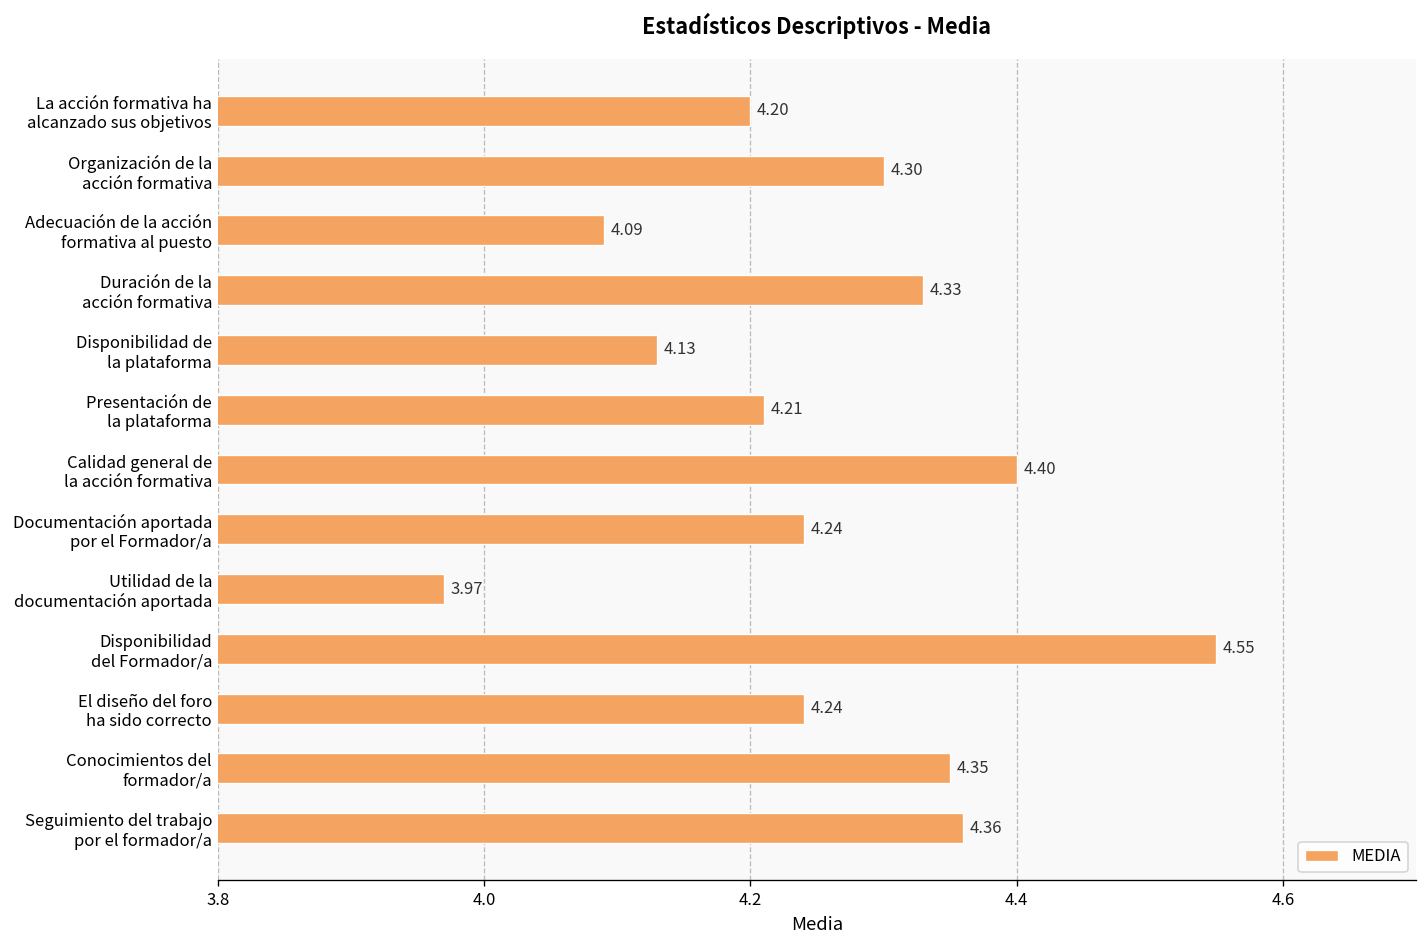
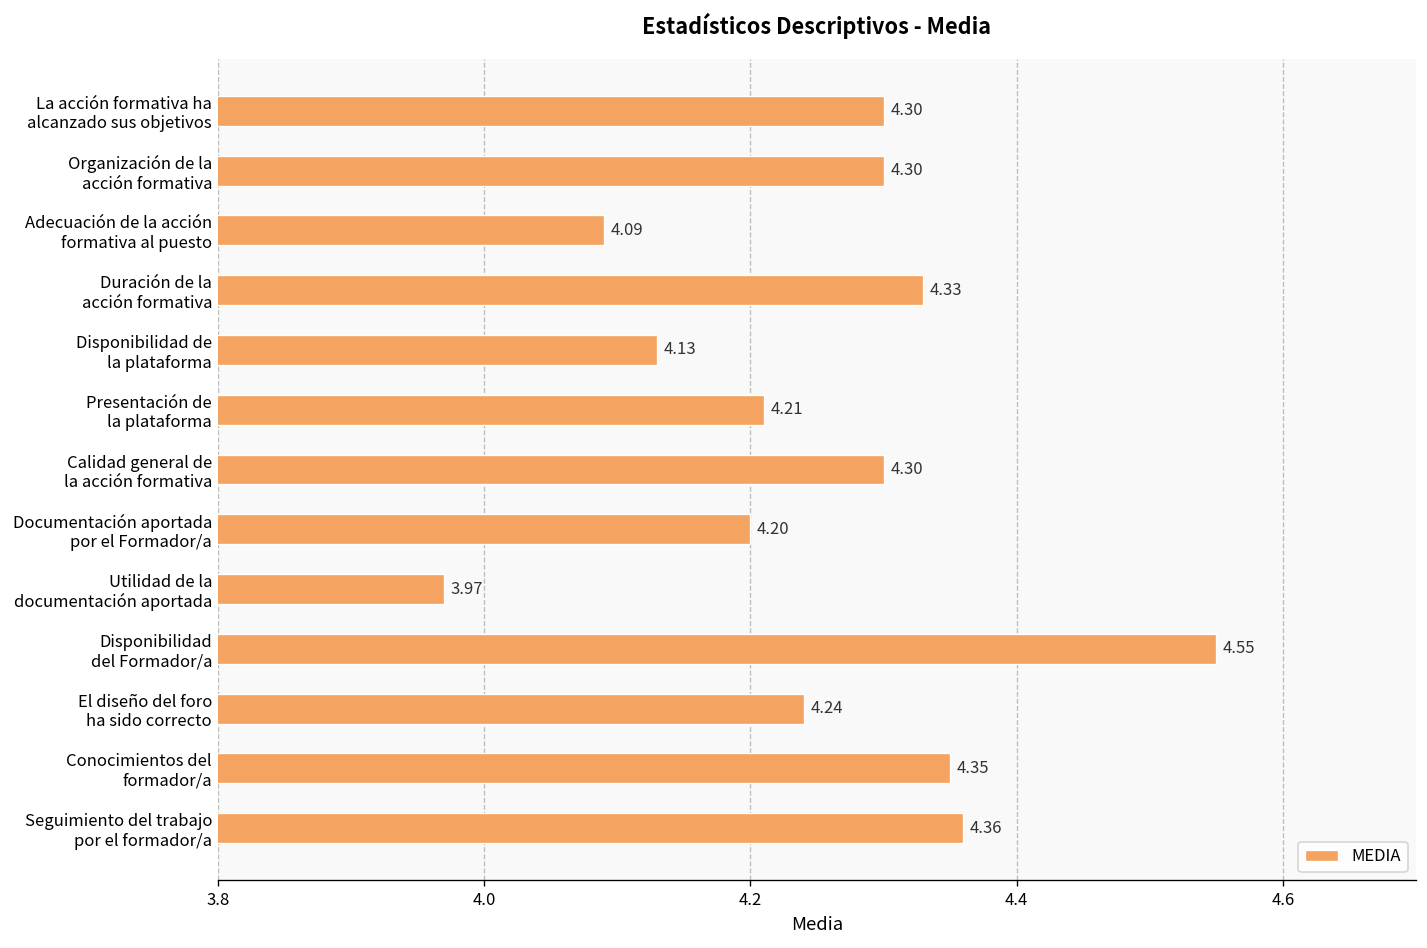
  {
-   "La acción formativa ha alcanzado sus objetivos": 4.20,
+   "La acción formativa ha alcanzado sus objetivos": 4.30,
    "Organización de la acción formativa": 4.30,
    "Adecuación de la acción formativa al puesto": 4.09,
    "Duración de la acción formativa": 4.33,
    "Disponibilidad de la plataforma": 4.13,
    "Presentación de la plataforma": 4.21,
-   "Calidad general de la acción formativa": 4.40,
-   "Documentación aportada por el Formador/a": 4.24,
+   "Calidad general de la acción formativa": 4.30,
+   "Documentación aportada por el Formador/a": 4.20,
    "Utilidad de la documentación aportada": 3.97,
    "Disponibilidad del Formador/a": 4.55,
    "El diseño del foro ha sido correcto": 4.24,
    "Conocimientos del formador/a": 4.35,
    "Seguimiento del trabajo por el formador/a": 4.36
  }
